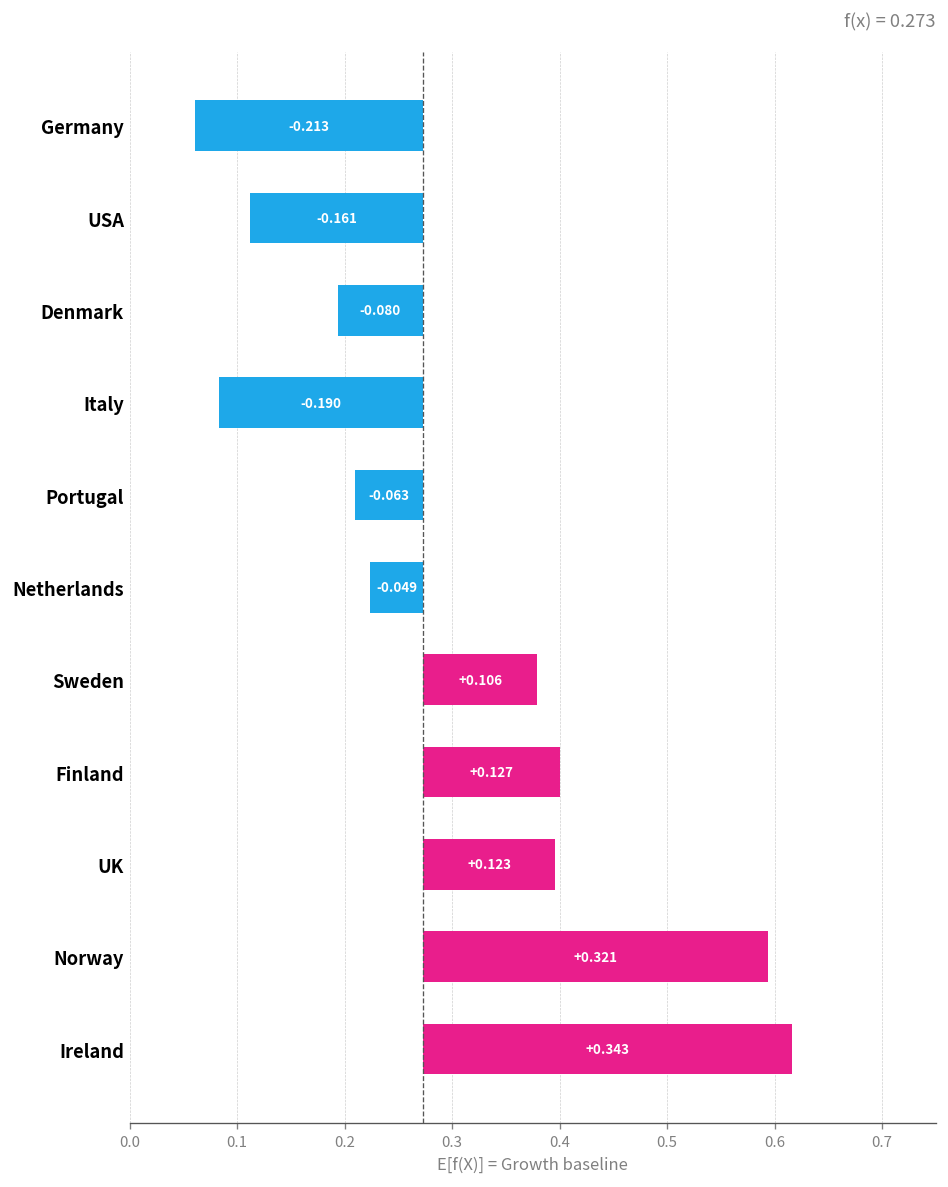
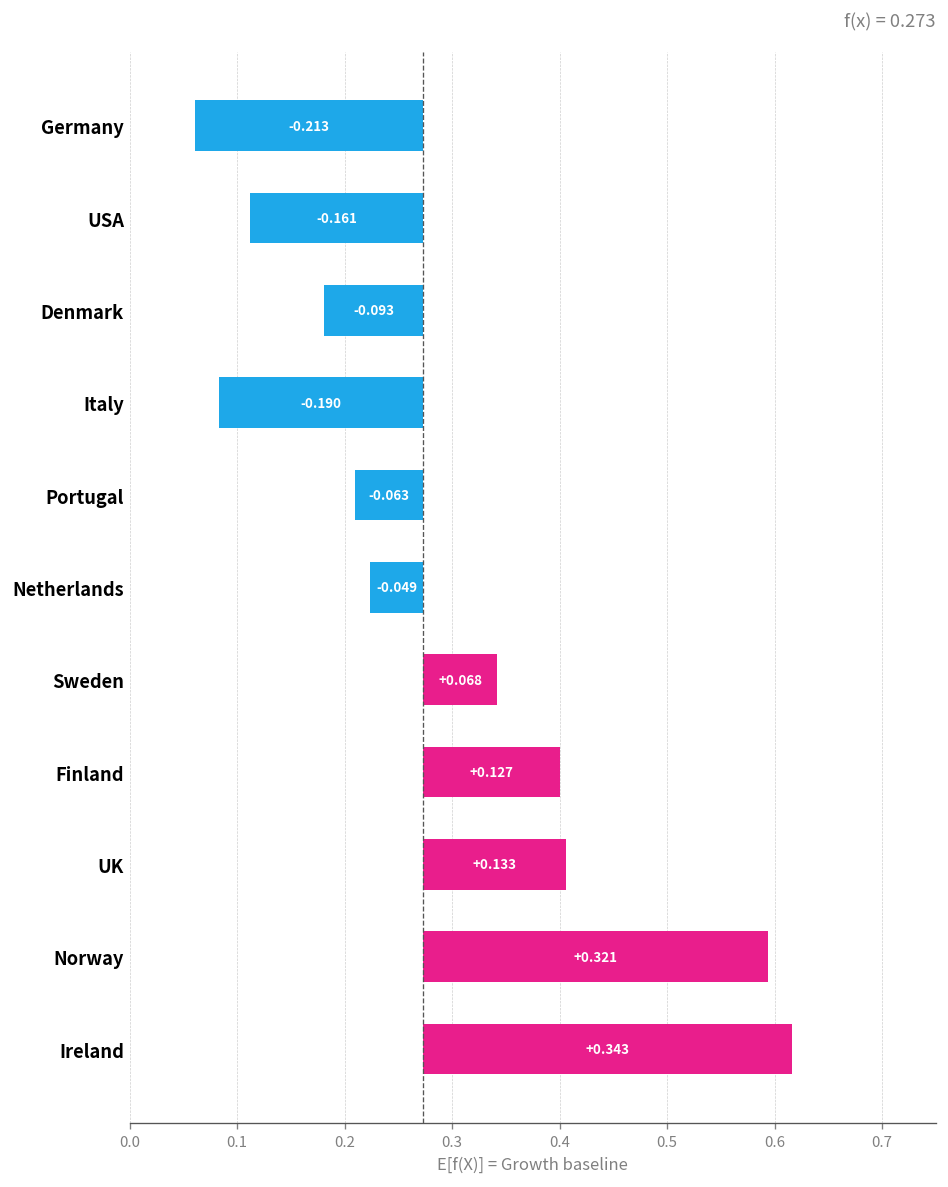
  {
    "Germany": "-0.213",
    "USA": "-0.161",
-   "Denmark": "-0.080",
+   "Denmark": "-0.093",
    "Italy": "-0.190",
    "Portugal": "-0.063",
    "Netherlands": "-0.049",
-   "Sweden": "+0.106",
+   "Sweden": "+0.068",
    "Finland": "+0.127",
-   "UK": "+0.123",
+   "UK": "+0.133",
    "Norway": "+0.321",
    "Ireland": "+0.343"
  }
